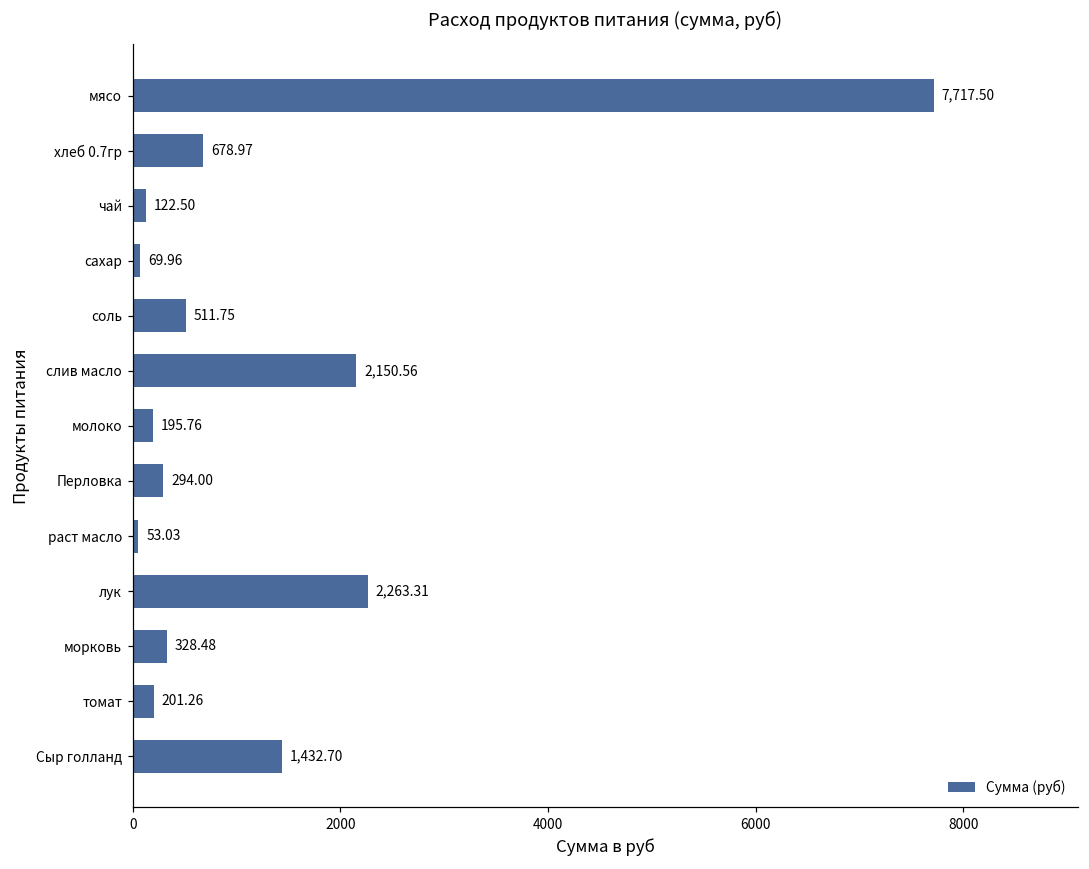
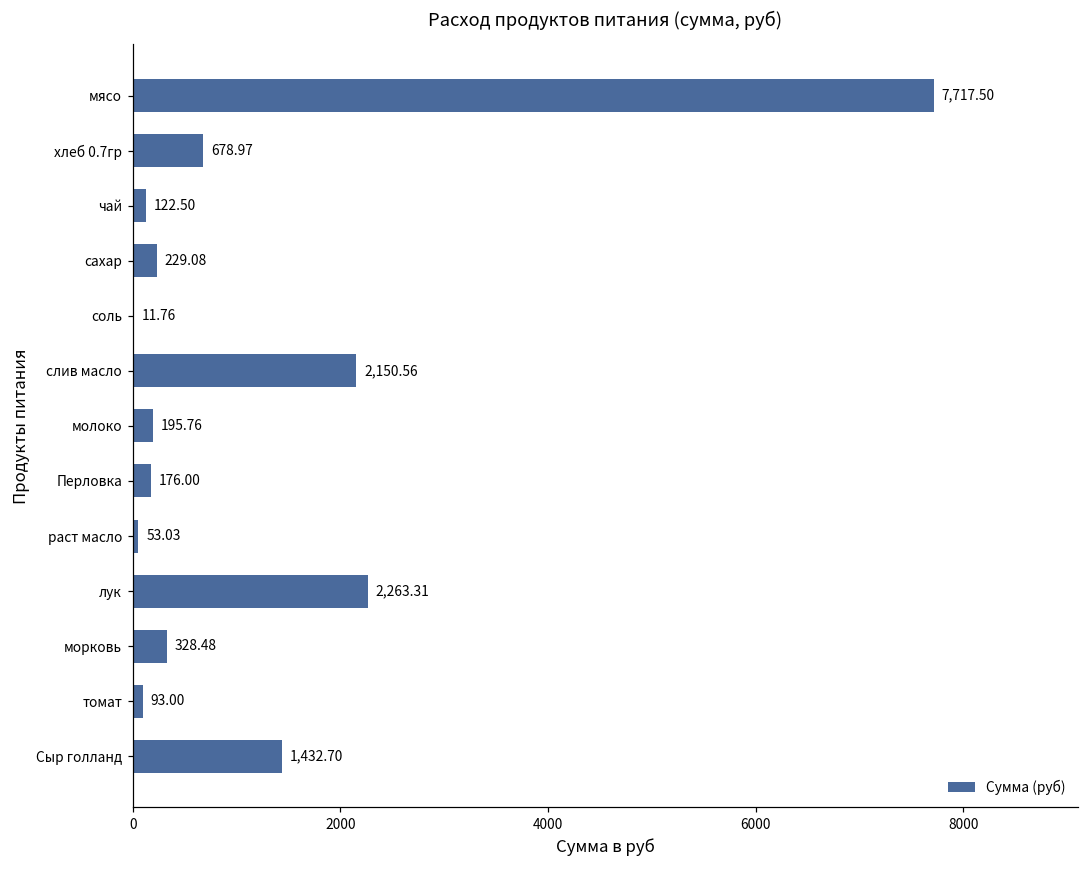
  {
    "мясо": "7,717.50",
    "хлеб 0.7гр": "678.97",
    "чай": "122.50",
-   "сахар": "69.96",
-   "соль": "511.75",
+   "сахар": "229.08",
+   "соль": "11.76",
    "слив масло": "2,150.56",
    "молоко": "195.76",
-   "Перловка": "294.00",
+   "Перловка": "176.00",
    "раст масло": "53.03",
    "лук": "2,263.31",
    "морковь": "328.48",
-   "томат": "201.26",
+   "томат": "93.00",
    "Сыр голланд": "1,432.70"
  }
